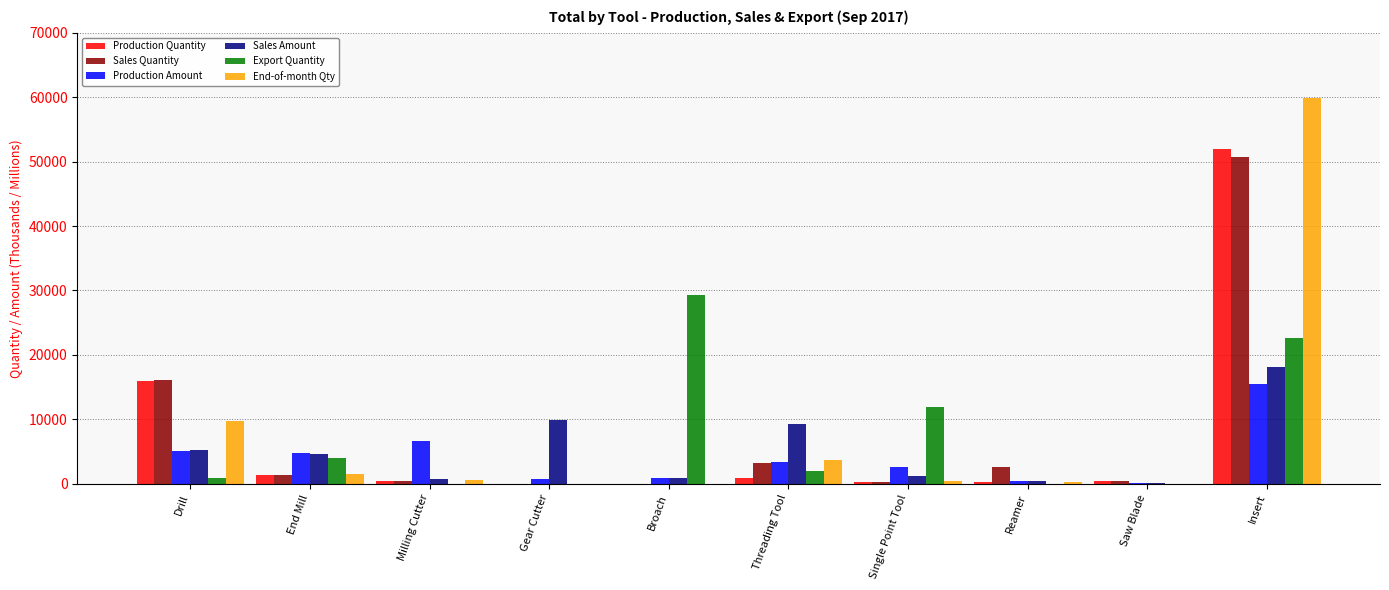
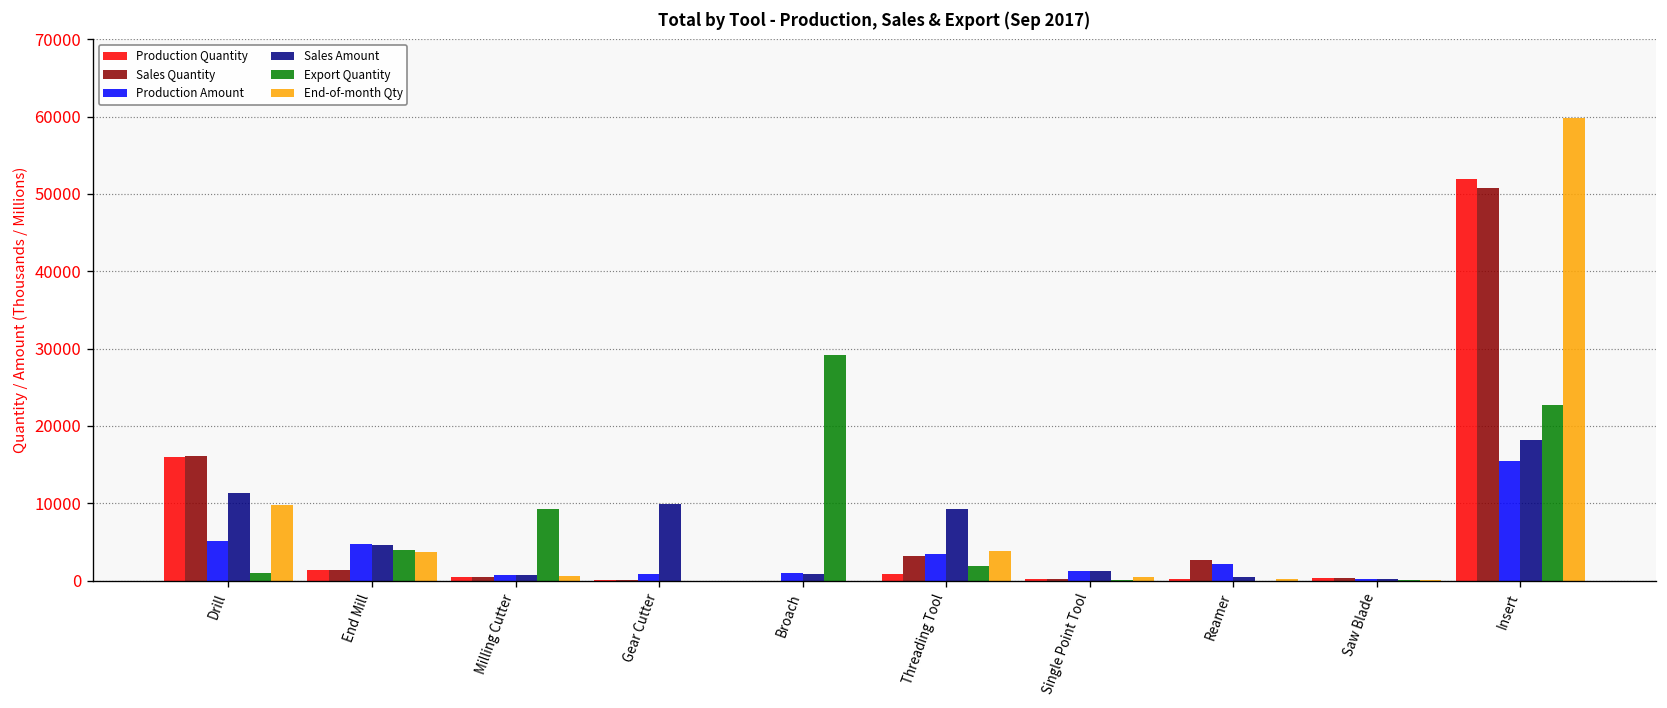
  {
    "Production Quantity": {
      "Drill": 16000,
      "End Mill": 1000,
      "Milling Cutter": 0,
      "Threading Tool": 1000,
      "Insert": 52000
    },
    "Sales Quantity": {
      "Drill": 16000,
      "End Mill": 1000,
      "Milling Cutter": 0,
      "Threading Tool": 3000,
      "Reamer": 3000,
      "Saw Blade": 0,
      "Insert": 51000
    },
    "Production Amount": {
      "Drill": 5000,
      "End Mill": 5000,
-     "Milling Cutter": 7000,
+     "Milling Cutter": 1000,
      "Gear Cutter": 1000,
      "Broach": 1000,
      "Threading Tool": 3000,
-     "Single Point Tool": 3000,
-     "Reamer": 0,
+     "Single Point Tool": 1000,
+     "Reamer": 2000,
      "Insert": 16000
    },
    "Sales Amount": {
-     "Drill": 5000,
+     "Drill": 11000,
      "End Mill": 5000,
      "Milling Cutter": 1000,
      "Gear Cutter": 10000,
      "Broach": 1000,
      "Threading Tool": 9000,
      "Single Point Tool": 1000,
      "Reamer": 0,
      "Insert": 18000
    },
    "Export Quantity": {
      "Drill": 1000,
      "End Mill": 4000,
-     "Milling Cutter": 0,
+     "Milling Cutter": 9000,
      "Broach": 29000,
      "Threading Tool": 2000,
-     "Single Point Tool": 12000,
+     "Single Point Tool": 0,
      "Insert": 23000
    },
    "End-of-month Qty": {
      "Drill": 10000,
-     "End Mill": 2000,
+     "End Mill": 4000,
      "Milling Cutter": 1000,
      "Threading Tool": 4000,
      "Single Point Tool": 0,
      "Insert": 60000
    }
  }
